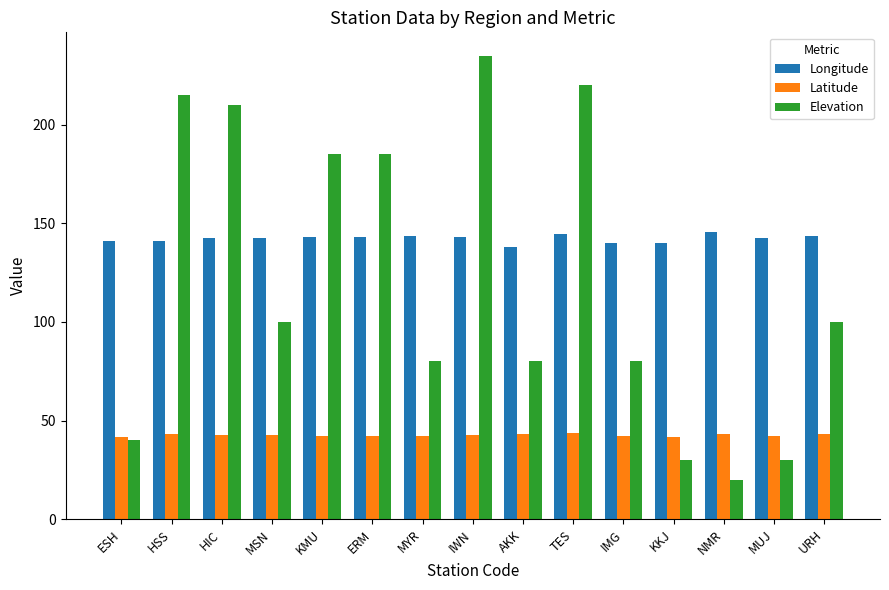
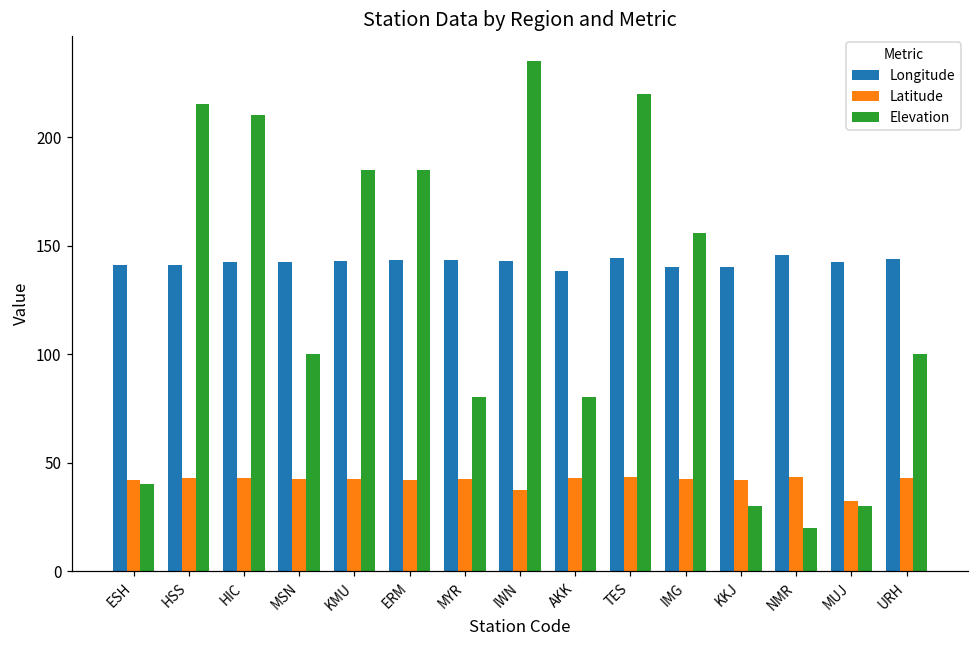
  {
    "Longitude": {
      "ESH": 141,
      "HSS": 141,
      "HIC": 142,
      "MSN": 143,
      "KMU": 143,
      "ERM": 143,
      "MYR": 143,
      "IWN": 143,
      "AKK": 138,
      "TES": 144,
      "IMG": 140,
      "KKJ": 140,
      "NMR": 146,
      "MUJ": 143,
      "URH": 144
    },
    "Latitude": {
      "ESH": 42,
      "HSS": 43,
      "HIC": 43,
      "MSN": 42,
      "KMU": 42,
      "ERM": 42,
      "MYR": 42,
-     "IWN": 43,
+     "IWN": 37,
      "AKK": 43,
      "TES": 43,
      "IMG": 42,
      "KKJ": 42,
      "NMR": 43,
-     "MUJ": 42,
+     "MUJ": 32,
      "URH": 43
    },
    "Elevation": {
      "ESH": 40,
      "HSS": 215,
      "HIC": 210,
      "MSN": 100,
      "KMU": 185,
      "ERM": 185,
      "MYR": 80,
      "IWN": 235,
      "AKK": 80,
      "TES": 220,
-     "IMG": 80,
+     "IMG": 156,
      "KKJ": 30,
      "NMR": 20,
      "MUJ": 30,
      "URH": 100
    }
  }
